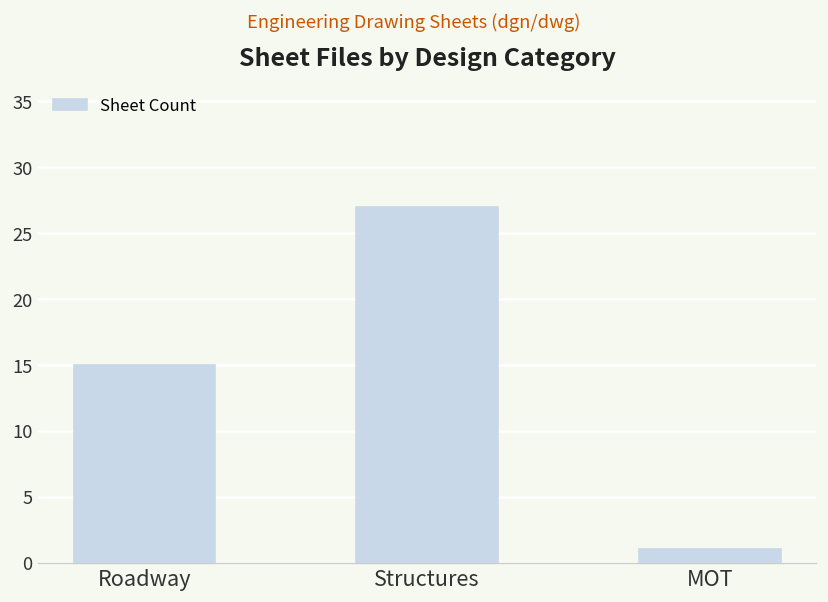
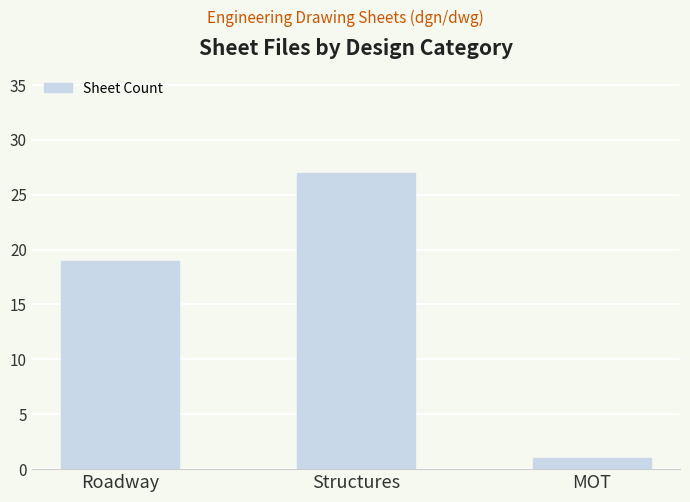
  {
-   "Roadway": 15,
+   "Roadway": 19,
    "Structures": 27,
    "MOT": 1
  }
